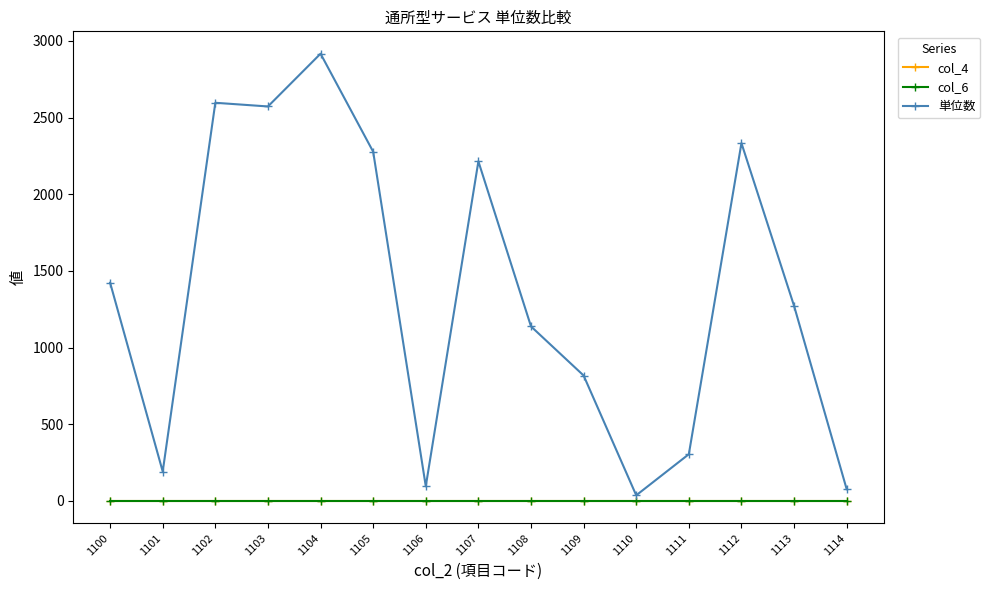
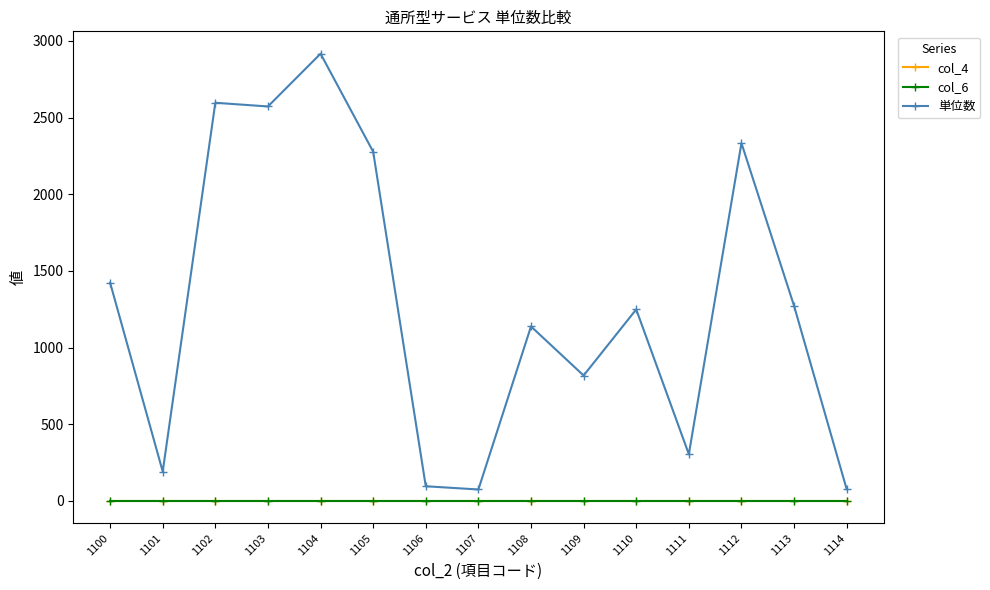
  {
    "col_6": {
      "1100": 0,
      "1101": 0,
      "1102": 0,
      "1103": 0,
      "1104": 0,
      "1105": 0,
      "1106": 0,
      "1107": 0,
      "1108": 0,
      "1109": 0,
      "1110": 0,
      "1111": 0,
      "1112": 0,
      "1113": 0,
      "1114": 0
    },
    "単位数": {
      "1100": 1420,
      "1101": 190,
      "1102": 2600,
      "1103": 2570,
      "1104": 2920,
      "1105": 2280,
      "1106": 100,
-     "1107": 2210,
+     "1107": 80,
      "1108": 1140,
      "1109": 820,
-     "1110": 40,
+     "1110": 1250,
      "1111": 310,
      "1112": 2330,
      "1113": 1270,
      "1114": 80
    }
  }
